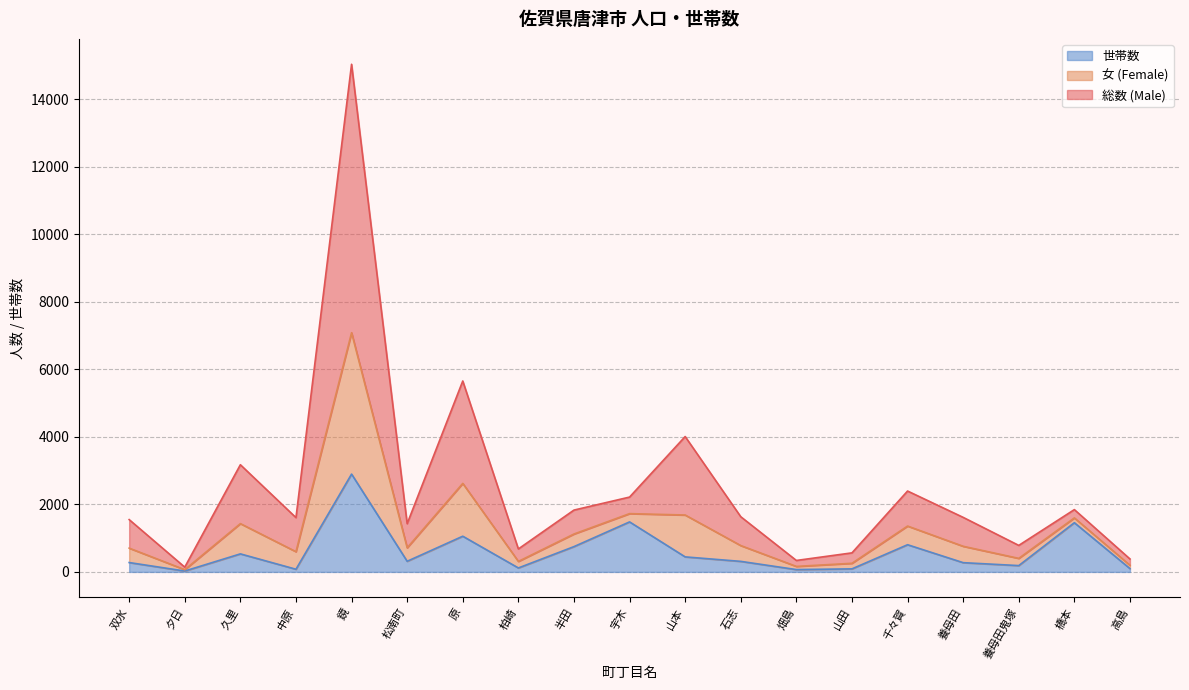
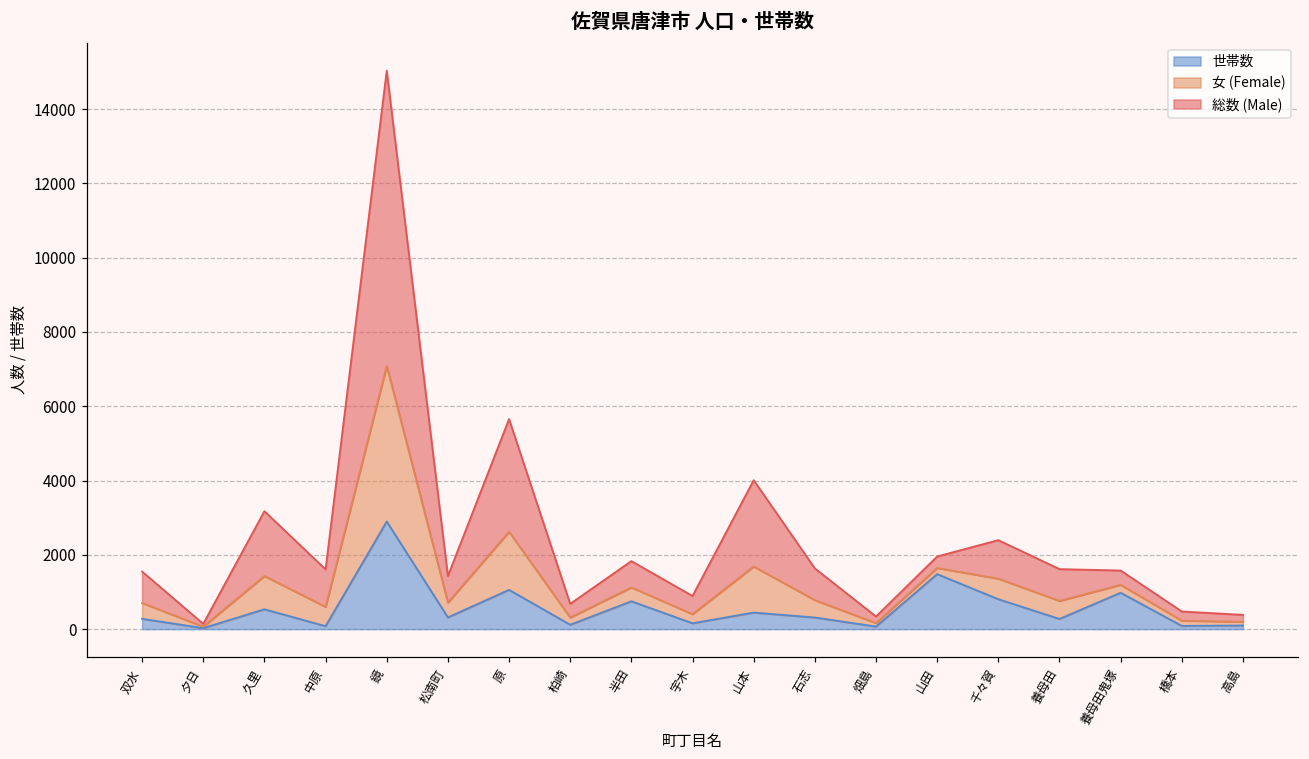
  {
    "世帯数": {
      "双水": 300,
      "久里": 500,
      "中原": 100,
      "鏡": 2900,
      "松南町": 300,
      "原": 1100,
      "柏崎": 100,
      "半田": 700,
-     "宇木": 1500,
+     "宇木": 200,
      "山本": 400,
      "石志": 300,
      "畑島": 100,
-     "山田": 100,
+     "山田": 1500,
      "千々賀": 800,
      "養母田": 300,
-     "養母田鬼塚": 200,
-     "橋本": 1500,
+     "養母田鬼塚": 1000,
+     "橋本": 100,
      "高島": 100
    }
  }
